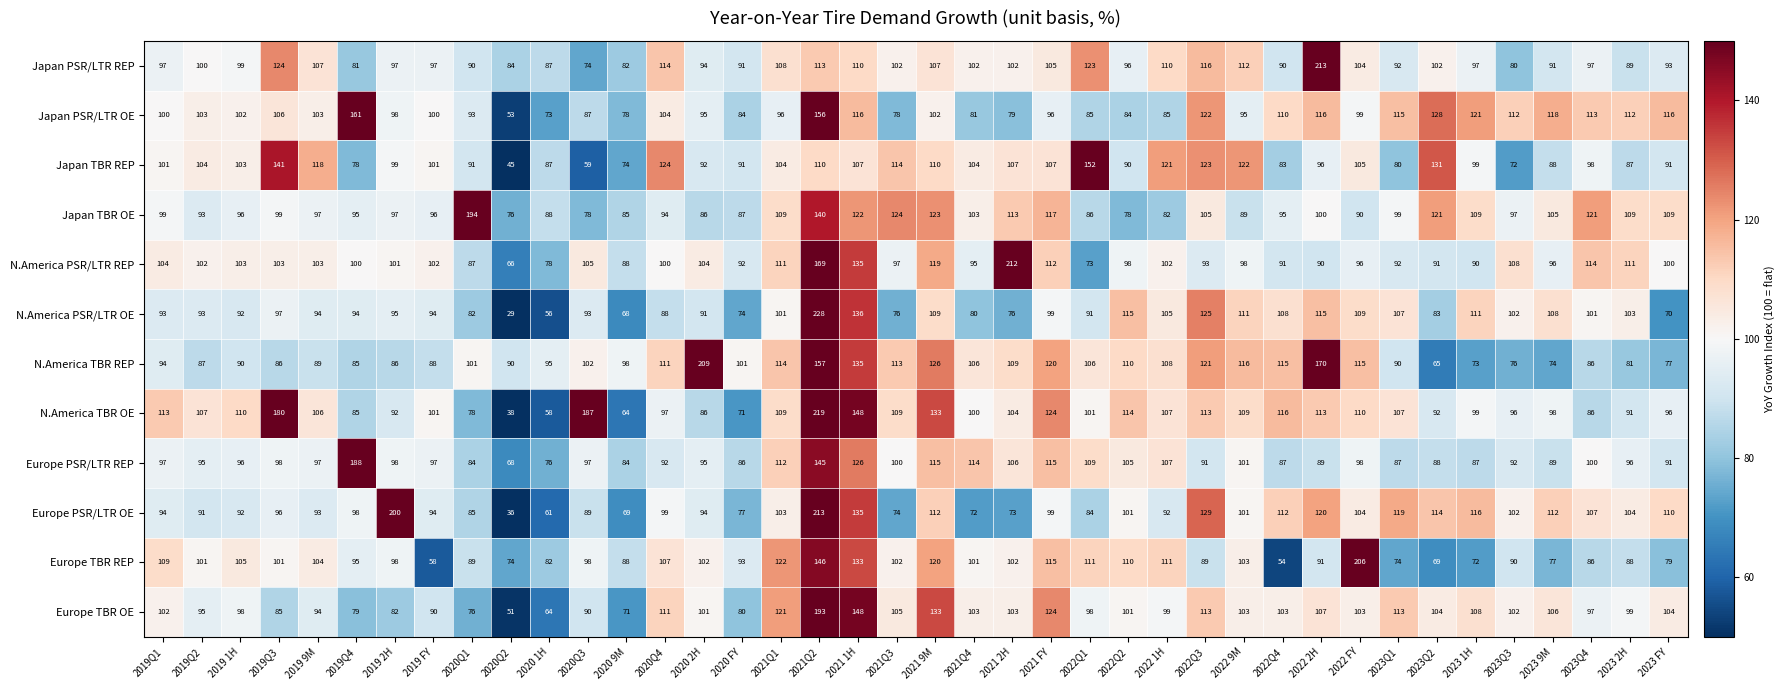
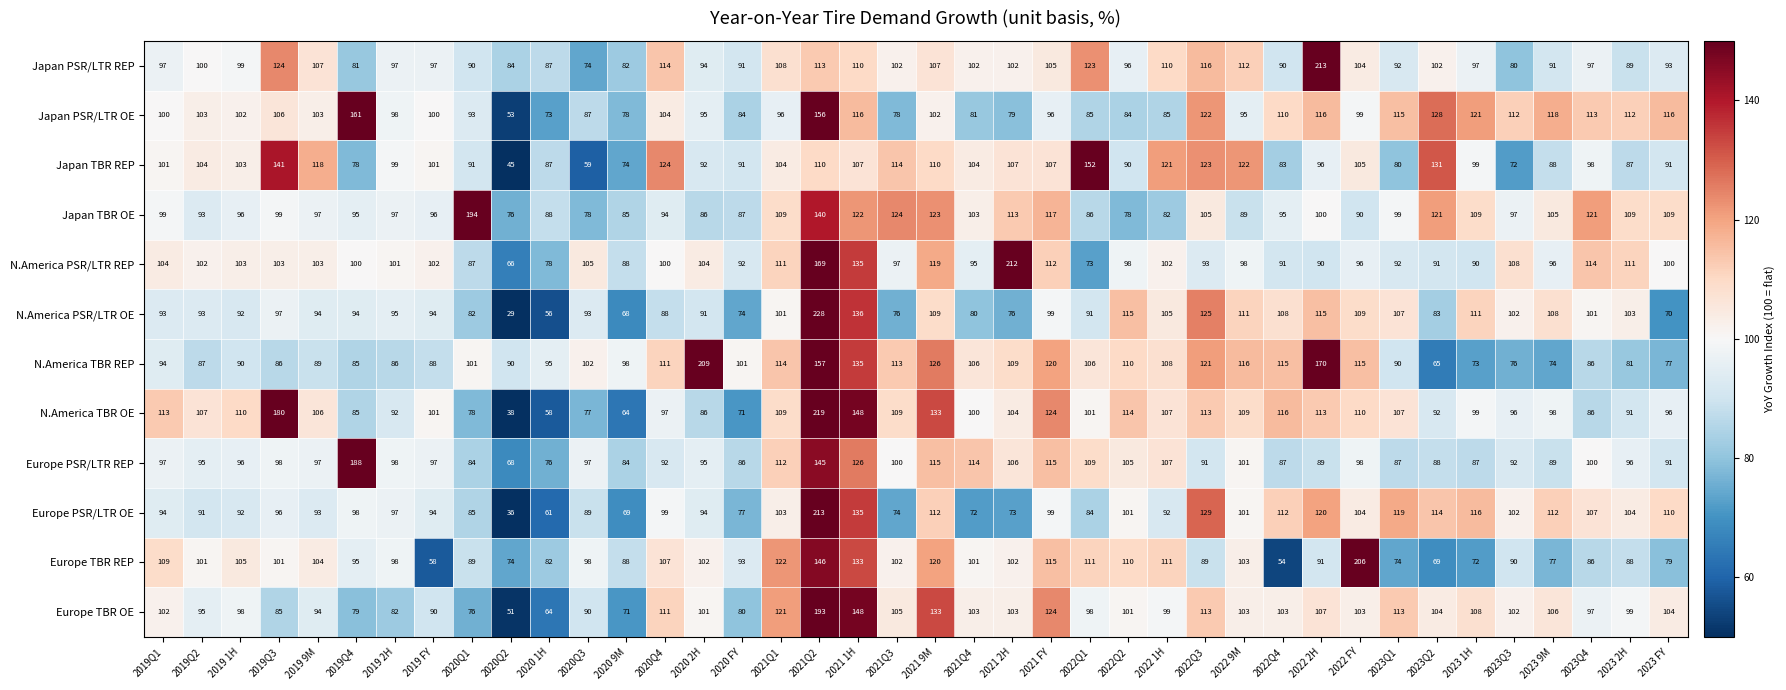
  {
    "N.America TBR OE": {
      "2019Q1": 113,
      "2019Q2": 107,
      "2019 1H": 110,
      "2019Q3": 180,
      "2019 9M": 106,
      "2019Q4": 85,
      "2019 2H": 92,
      "2019 FY": 101,
      "2020Q1": 78,
      "2020Q2": 38,
      "2020 1H": 58,
-     "2020Q3": 187,
+     "2020Q3": 77,
      "2020 9M": 64,
      "2020Q4": 97,
      "2020 2H": 86,
      "2020 FY": 71,
      "2021Q1": 109,
      "2021Q2": 219,
      "2021 1H": 148,
      "2021Q3": 109,
      "2021 9M": 133,
      "2021Q4": 100,
      "2021 2H": 104,
      "2021 FY": 124,
      "2022Q1": 101,
      "2022Q2": 114,
      "2022 1H": 107,
      "2022Q3": 113,
      "2022 9M": 109,
      "2022Q4": 116,
      "2022 2H": 113,
      "2022 FY": 110,
      "2023Q1": 107,
      "2023Q2": 92,
      "2023 1H": 99,
      "2023Q3": 96,
      "2023 9M": 98,
      "2023Q4": 86,
      "2023 2H": 91,
      "2023 FY": 96
    },
    "Europe PSR/LTR OE": {
      "2019Q1": 94,
      "2019Q2": 91,
      "2019 1H": 92,
      "2019Q3": 96,
      "2019 9M": 93,
      "2019Q4": 98,
-     "2019 2H": 200,
+     "2019 2H": 97,
      "2019 FY": 94,
      "2020Q1": 85,
      "2020Q2": 36,
      "2020 1H": 61,
      "2020Q3": 89,
      "2020 9M": 69,
      "2020Q4": 99,
      "2020 2H": 94,
      "2020 FY": 77,
      "2021Q1": 103,
      "2021Q2": 213,
      "2021 1H": 135,
      "2021Q3": 74,
      "2021 9M": 112,
      "2021Q4": 72,
      "2021 2H": 73,
      "2021 FY": 99,
      "2022Q1": 84,
      "2022Q2": 101,
      "2022 1H": 92,
      "2022Q3": 129,
      "2022 9M": 101,
      "2022Q4": 112,
      "2022 2H": 120,
      "2022 FY": 104,
      "2023Q1": 119,
      "2023Q2": 114,
      "2023 1H": 116,
      "2023Q3": 102,
      "2023 9M": 112,
      "2023Q4": 107,
      "2023 2H": 104,
      "2023 FY": 110
    }
  }
